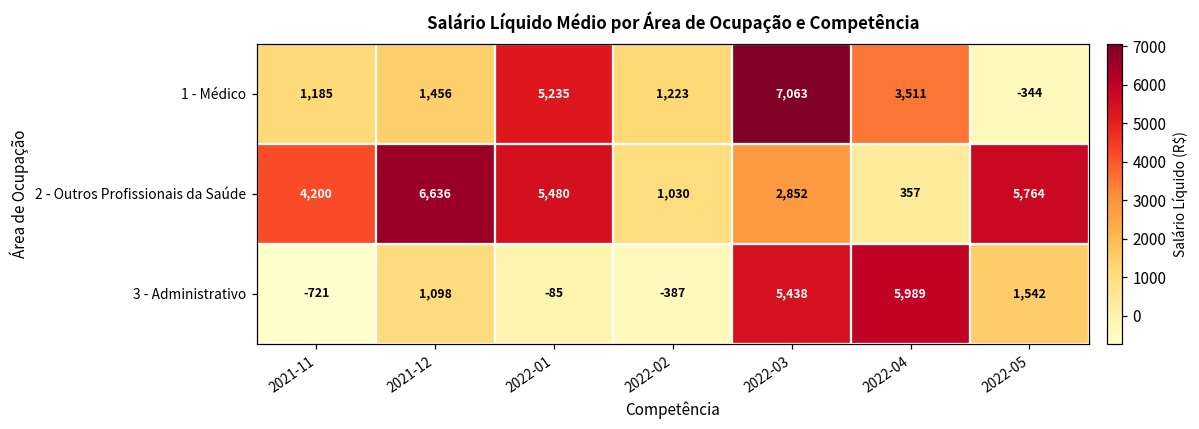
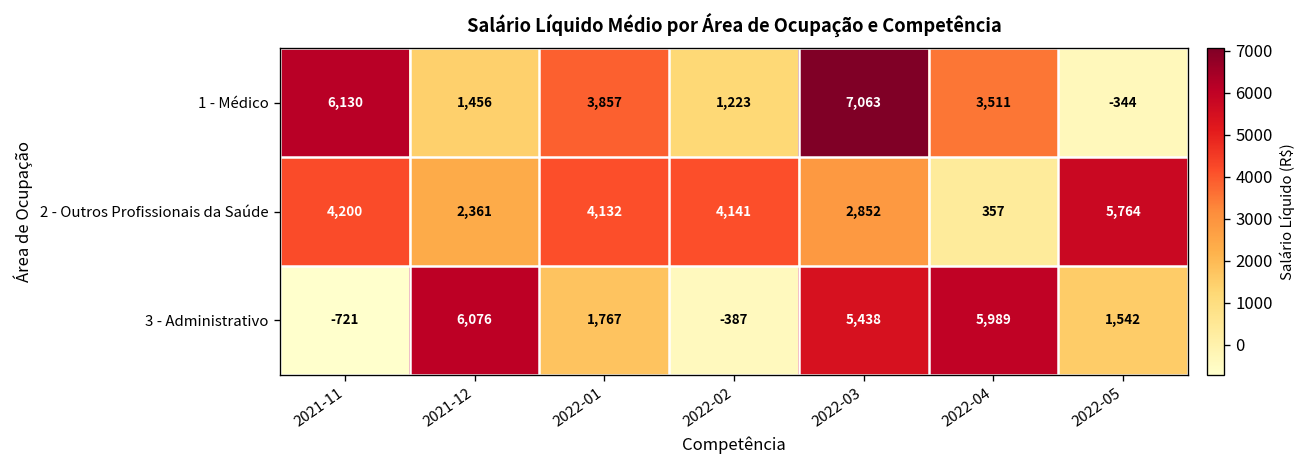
  {
    "1 - Médico": {
-     "2021-11": "1,185",
+     "2021-11": "6,130",
      "2021-12": "1,456",
-     "2022-01": "5,235",
+     "2022-01": "3,857",
      "2022-02": "1,223",
      "2022-03": "7,063",
      "2022-04": "3,511",
      "2022-05": "-344"
    },
    "2 - Outros Profissionais da Saúde": {
      "2021-11": "4,200",
-     "2021-12": "6,636",
-     "2022-01": "5,480",
-     "2022-02": "1,030",
+     "2021-12": "2,361",
+     "2022-01": "4,132",
+     "2022-02": "4,141",
      "2022-03": "2,852",
      "2022-04": "357",
      "2022-05": "5,764"
    },
    "3 - Administrativo": {
      "2021-11": "-721",
-     "2021-12": "1,098",
-     "2022-01": "-85",
+     "2021-12": "6,076",
+     "2022-01": "1,767",
      "2022-02": "-387",
      "2022-03": "5,438",
      "2022-04": "5,989",
      "2022-05": "1,542"
    }
  }
